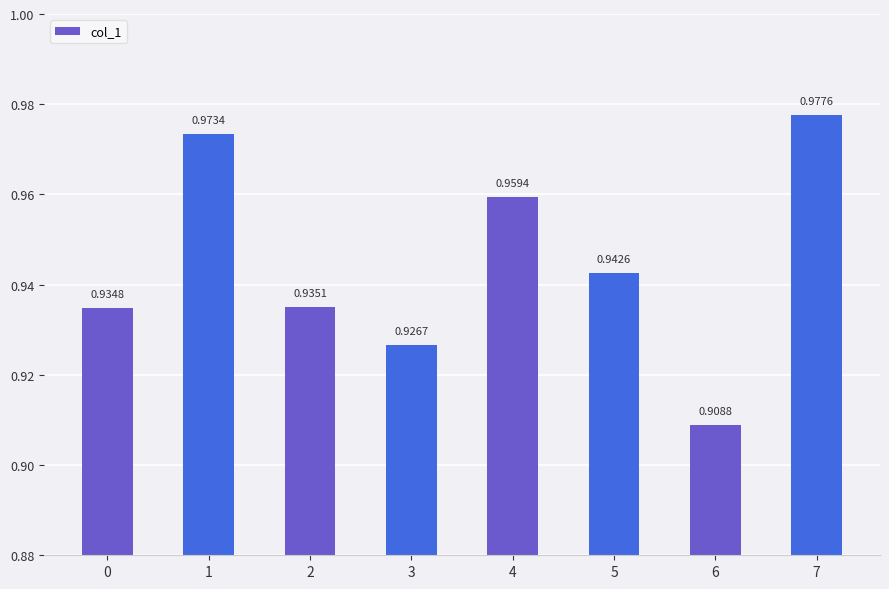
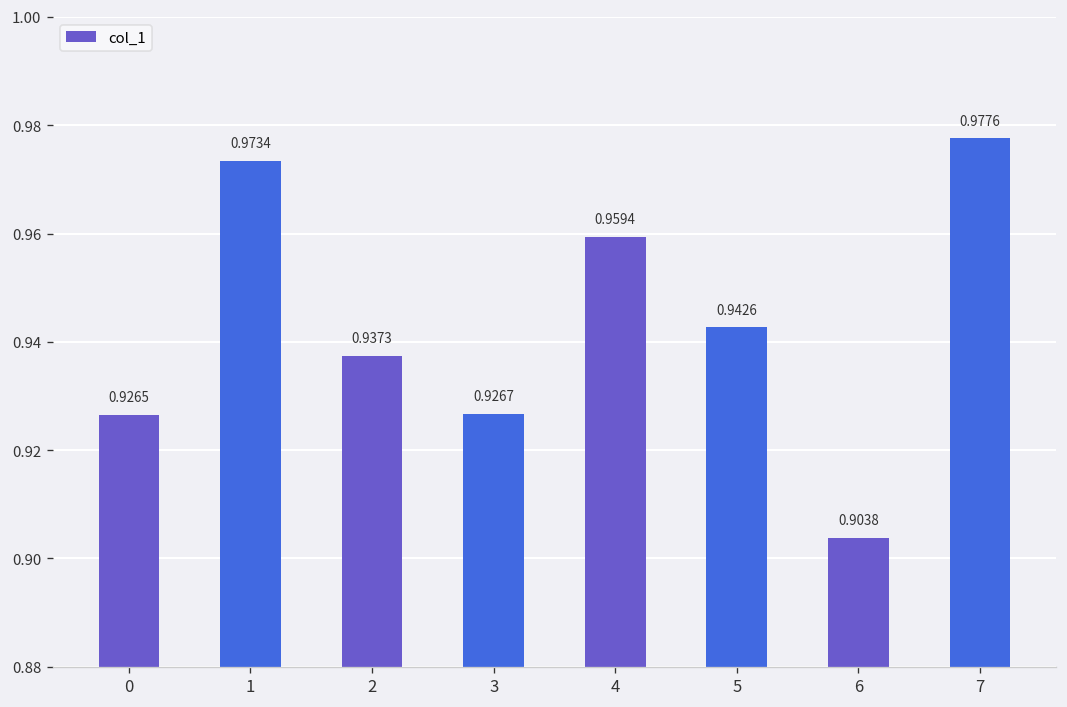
  {
-   "0": 0.9348,
+   "0": 0.9265,
    "1": 0.9734,
-   "2": 0.9351,
+   "2": 0.9373,
    "3": 0.9267,
    "4": 0.9594,
    "5": 0.9426,
-   "6": 0.9088,
+   "6": 0.9038,
    "7": 0.9776
  }
